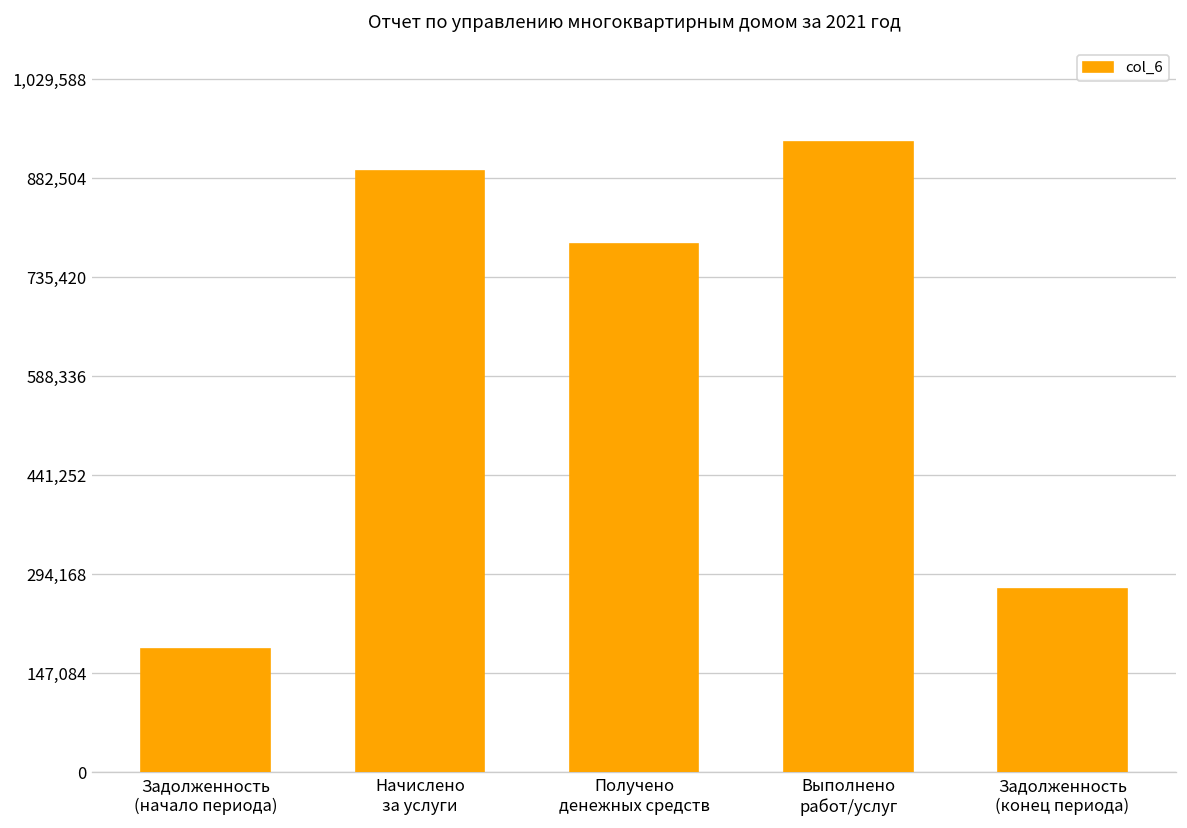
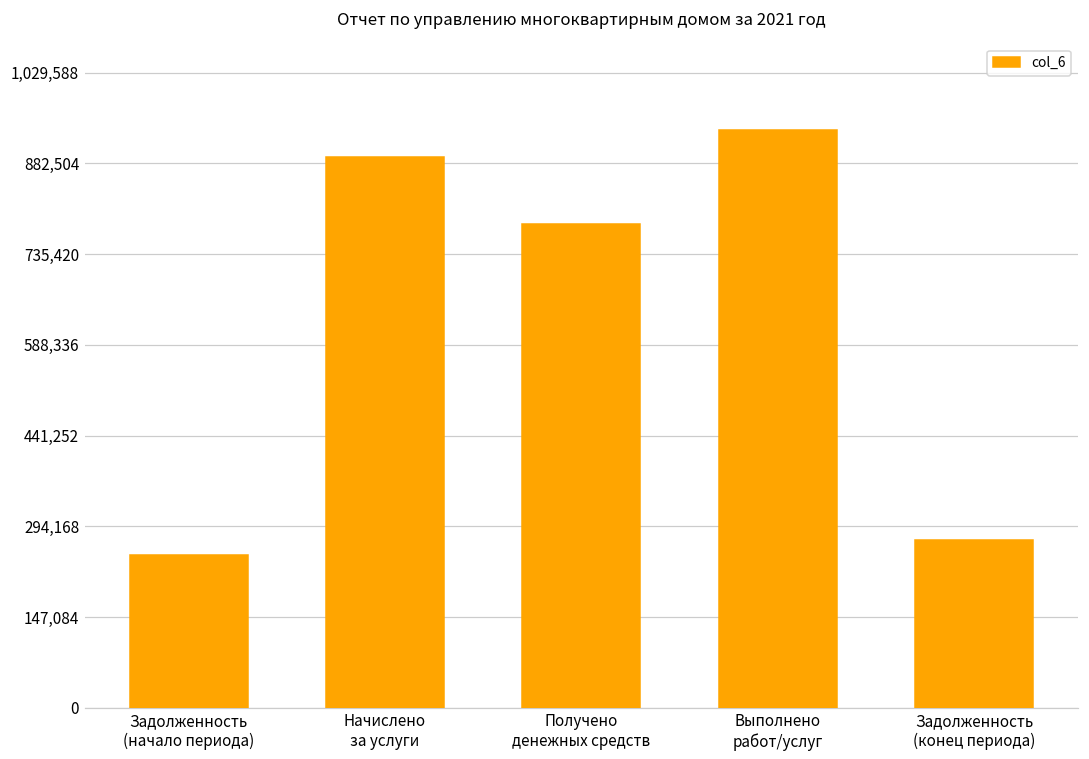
  {
-   "Задолженность (начало периода)": "180,000",
+   "Задолженность (начало периода)": "250,000",
    "Начислено за услуги": "890,000",
    "Получено денежных средств": "780,000",
    "Выполнено работ/услуг": "940,000",
    "Задолженность (конец периода)": "270,000"
  }
